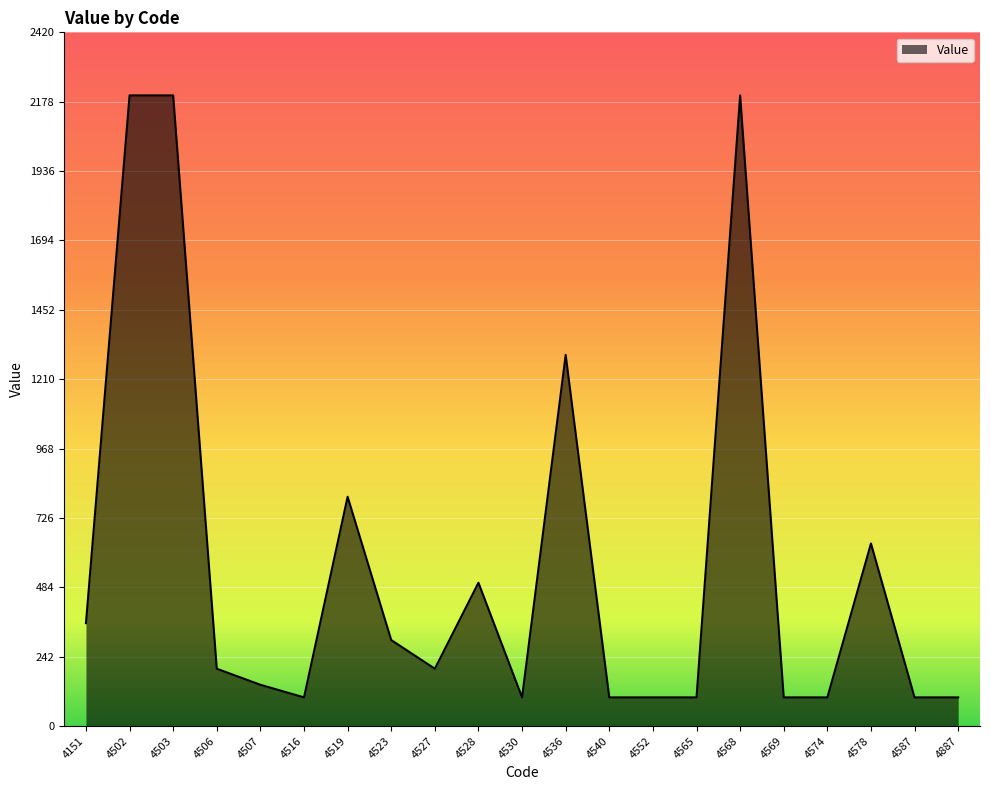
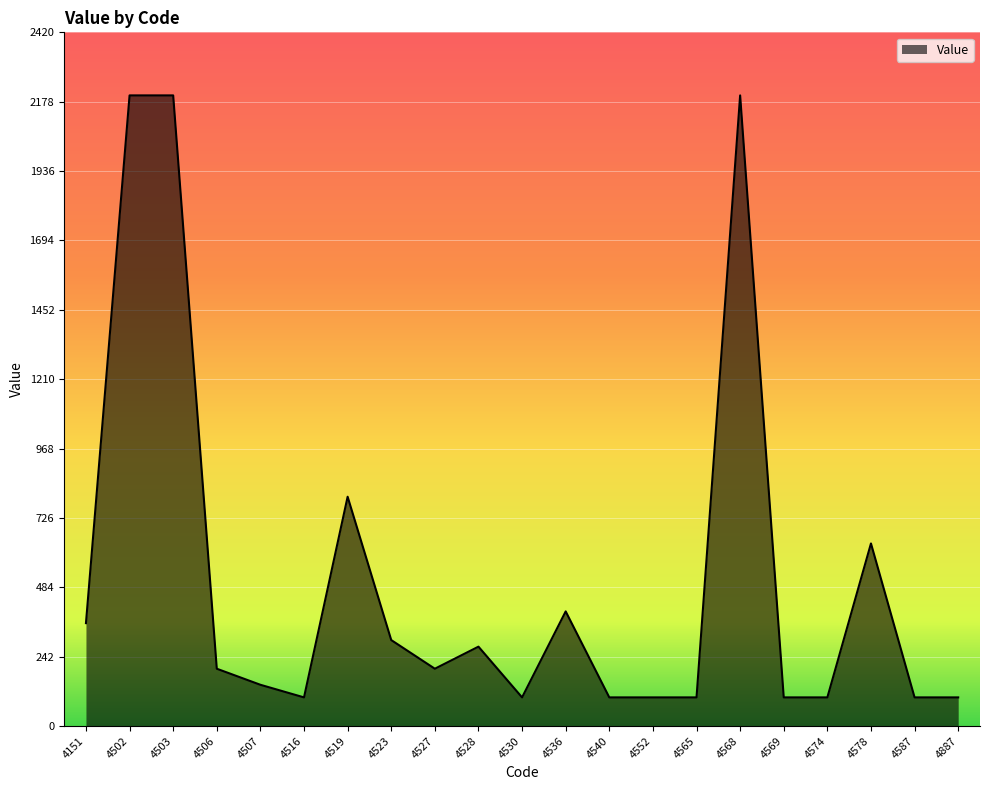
  {
    "4151": 360,
    "4502": 2200,
    "4503": 2200,
    "4506": 200,
    "4507": 140,
    "4516": 100,
    "4519": 800,
    "4523": 300,
    "4527": 200,
-   "4528": 500,
+   "4528": 280,
    "4530": 100,
-   "4536": 1300,
+   "4536": 400,
    "4540": 100,
    "4552": 100,
    "4565": 100,
    "4568": 2200,
    "4569": 100,
    "4574": 100,
    "4578": 640,
    "4587": 100,
    "4887": 100
  }
